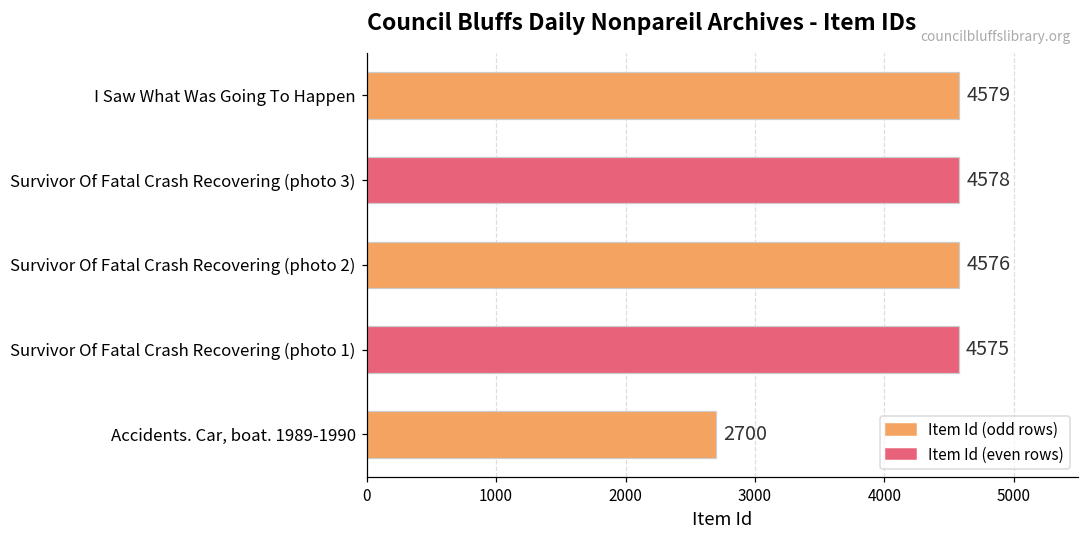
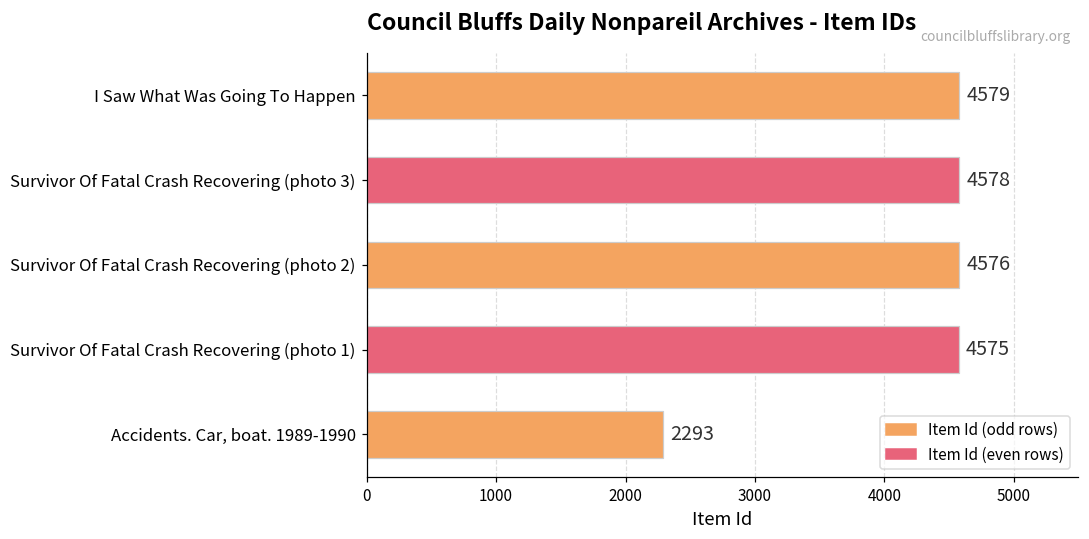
  {
    "I Saw What Was Going To Happen": 4579,
    "Survivor Of Fatal Crash Recovering (photo 3)": 4578,
    "Survivor Of Fatal Crash Recovering (photo 2)": 4576,
    "Survivor Of Fatal Crash Recovering (photo 1)": 4575,
-   "Accidents. Car, boat. 1989-1990": 2700
+   "Accidents. Car, boat. 1989-1990": 2293
  }
